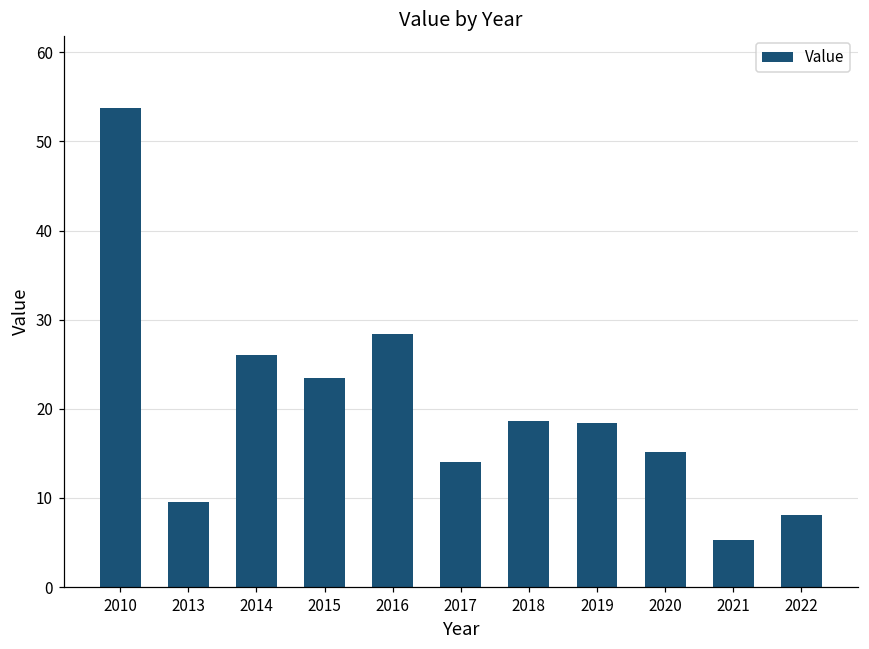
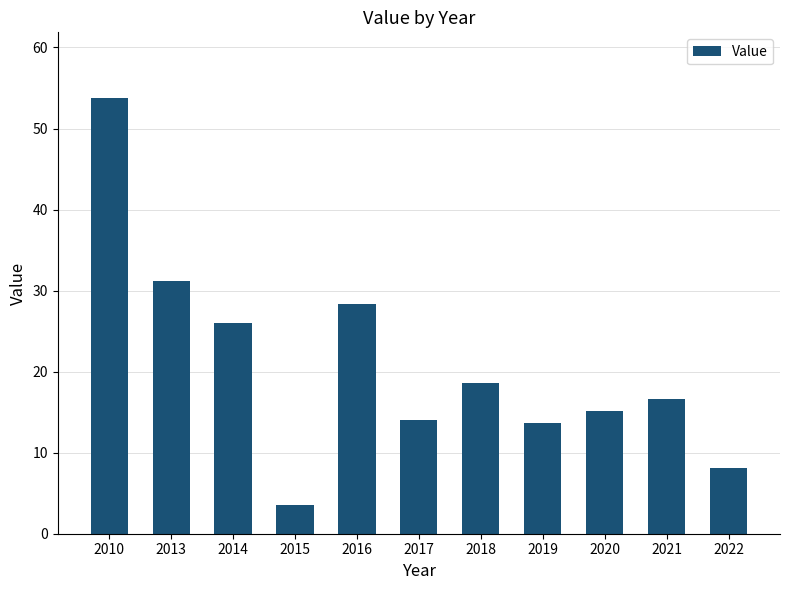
  {
    "2010": 54,
-   "2013": 10,
+   "2013": 31,
    "2014": 26,
-   "2015": 24,
+   "2015": 4,
    "2016": 28,
    "2017": 14,
    "2018": 19,
-   "2019": 18,
+   "2019": 14,
    "2020": 15,
-   "2021": 5,
+   "2021": 17,
    "2022": 8
  }
